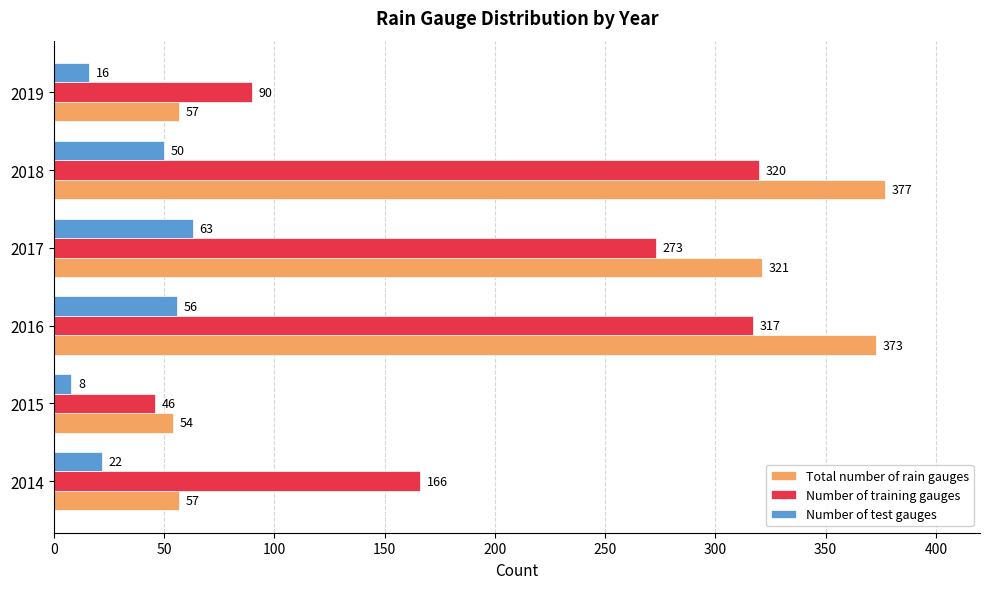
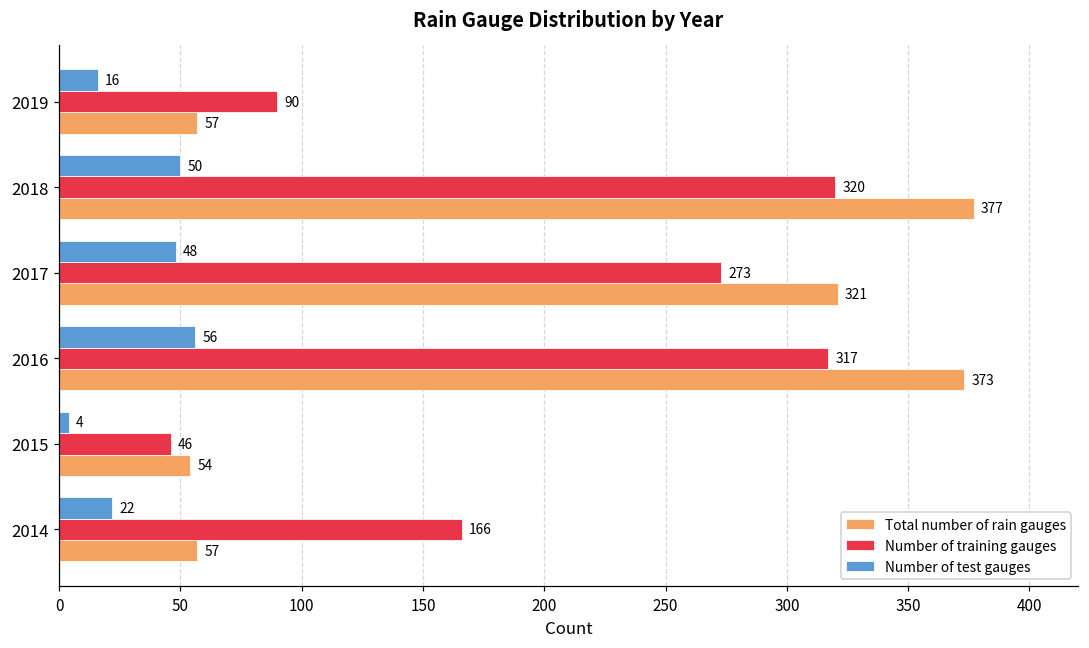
  {
    "Total number of rain gauges": {
      "2019": 57,
      "2018": 377,
      "2017": 321,
      "2016": 373,
      "2015": 54,
      "2014": 57
    },
    "Number of training gauges": {
      "2019": 90,
      "2018": 320,
      "2017": 273,
      "2016": 317,
      "2015": 46,
      "2014": 166
    },
    "Number of test gauges": {
      "2019": 16,
      "2018": 50,
-     "2017": 63,
+     "2017": 48,
      "2016": 56,
-     "2015": 8,
+     "2015": 4,
      "2014": 22
    }
  }
